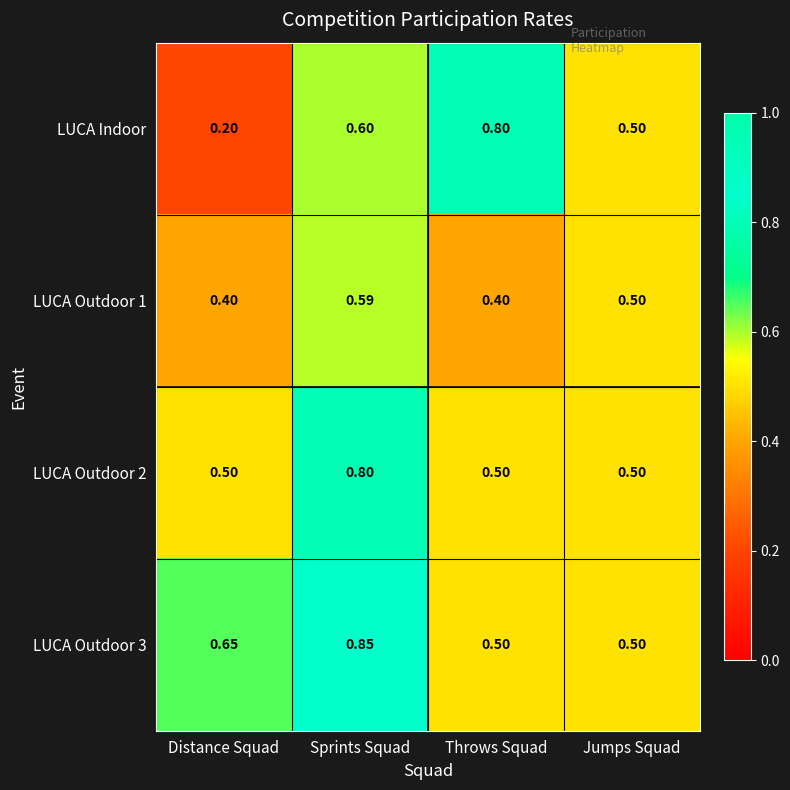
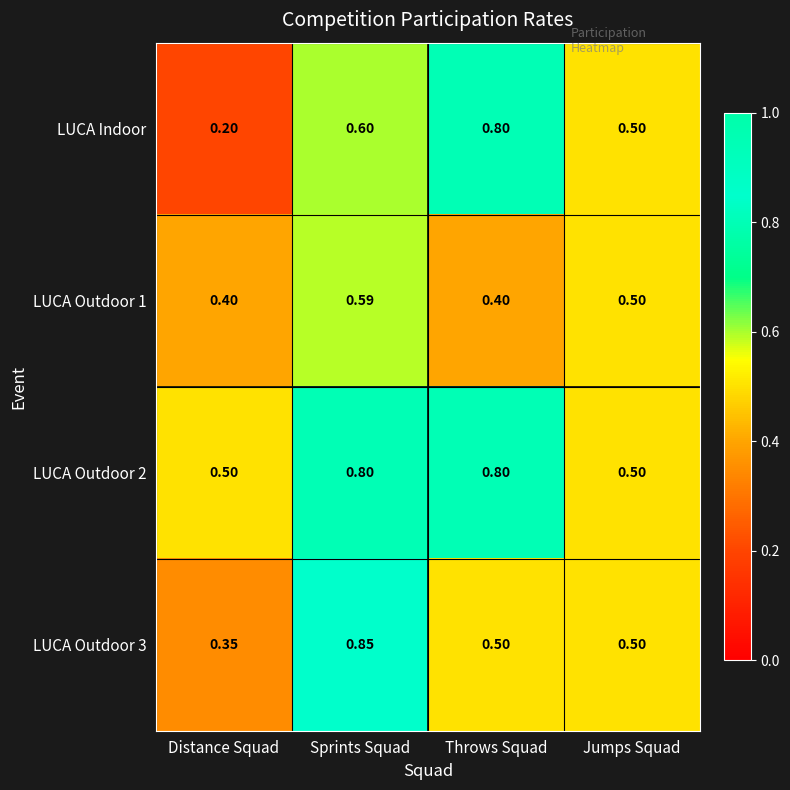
  {
    "LUCA Indoor": {
      "Distance Squad": 0.20,
      "Sprints Squad": 0.60,
      "Throws Squad": 0.80,
      "Jumps Squad": 0.50
    },
    "LUCA Outdoor 1": {
      "Distance Squad": 0.40,
      "Sprints Squad": 0.59,
      "Throws Squad": 0.40,
      "Jumps Squad": 0.50
    },
    "LUCA Outdoor 2": {
      "Distance Squad": 0.50,
      "Sprints Squad": 0.80,
-     "Throws Squad": 0.50,
+     "Throws Squad": 0.80,
      "Jumps Squad": 0.50
    },
    "LUCA Outdoor 3": {
-     "Distance Squad": 0.65,
+     "Distance Squad": 0.35,
      "Sprints Squad": 0.85,
      "Throws Squad": 0.50,
      "Jumps Squad": 0.50
    }
  }
